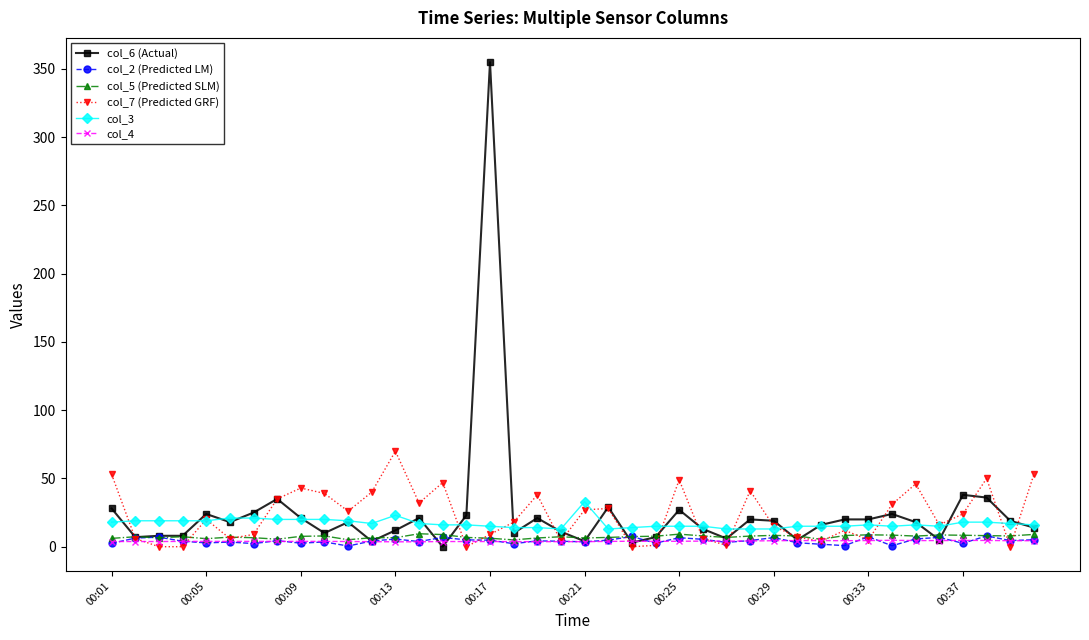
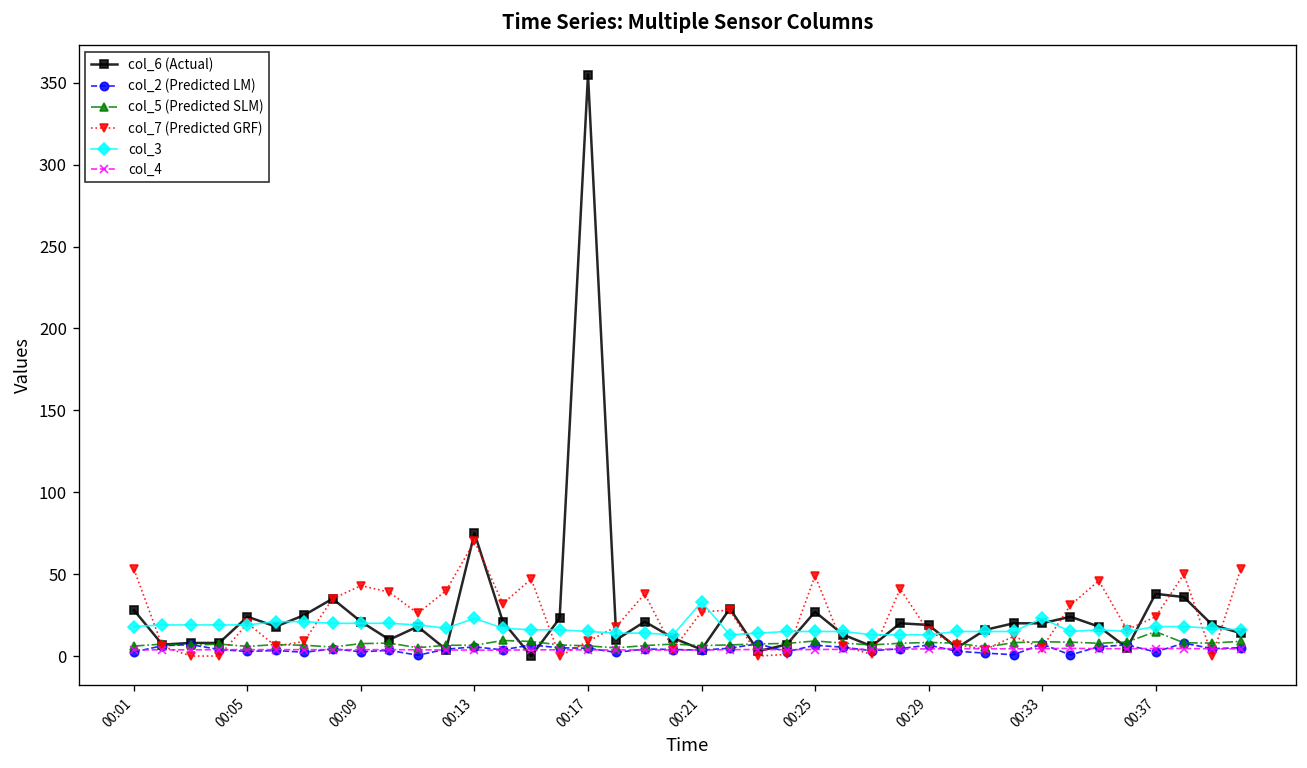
  {
    "col_6 (Actual)": {
      "00:01": 28,
      "00:05": 24,
-     "00:13": 12,
+     "00:13": 75,
      "00:17": 355,
      "00:25": 27,
      "00:29": 19,
      "00:33": 20,
      "00:37": 38
    },
    "col_2 (Predicted LM)": {
      "00:25": 7,
      "00:37": 3
    },
    "col_5 (Predicted SLM)": {
      "00:01": 6,
      "00:05": 6,
      "00:09": 8,
      "00:21": 6,
      "00:25": 9,
-     "00:37": 8
+     "00:37": 15
    },
    "col_7 (Predicted GRF)": {
      "00:01": 53,
      "00:09": 43,
      "00:13": 70,
      "00:17": 9,
      "00:21": 27,
      "00:25": 49,
      "00:29": 15,
      "00:37": 24
    },
    "col_3": {
      "00:01": 18,
      "00:13": 23,
      "00:17": 15,
      "00:21": 33,
      "00:25": 15,
      "00:29": 13,
-     "00:33": 16,
+     "00:33": 23,
      "00:37": 18
    },
    "col_4": {
      "00:13": 4,
      "00:25": 4,
      "00:29": 4,
      "00:37": 5
    }
  }
